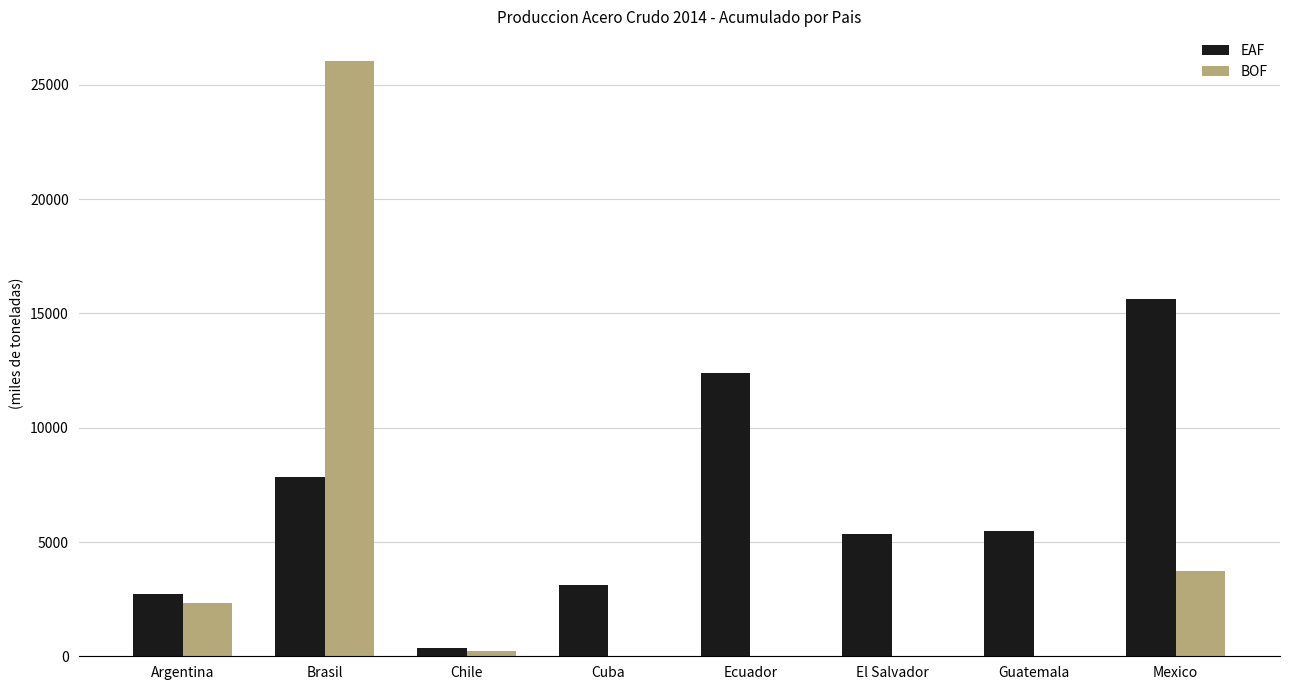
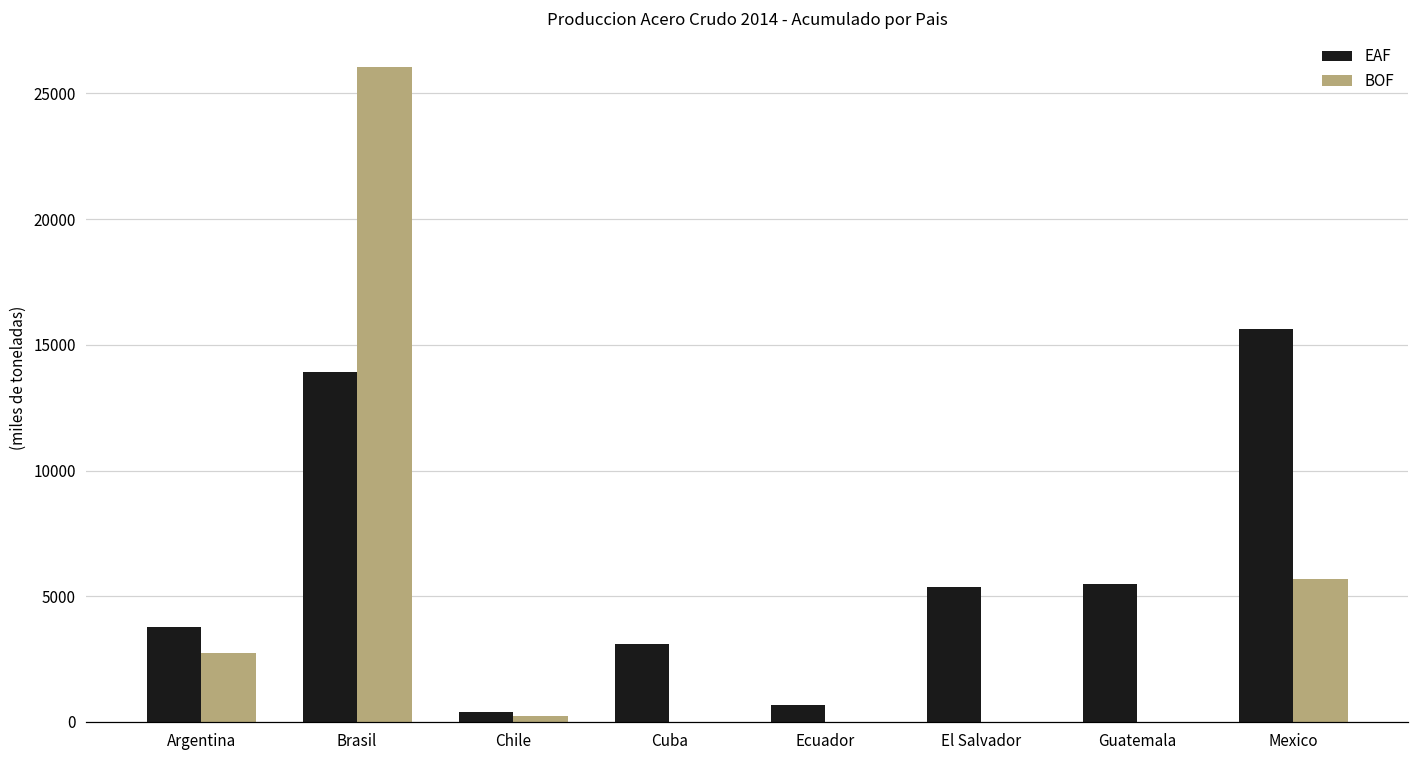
  {
    "EAF": {
-     "Argentina": 2700,
-     "Brasil": 7900,
+     "Argentina": 3800,
+     "Brasil": 13900,
      "Chile": 400,
      "Cuba": 3100,
-     "Ecuador": 12400,
+     "Ecuador": 700,
      "El Salvador": 5400,
      "Guatemala": 5500,
      "Mexico": 15600
    },
    "BOF": {
-     "Argentina": 2300,
+     "Argentina": 2700,
      "Brasil": 26000,
      "Chile": 200,
      "Cuba": 0,
      "Ecuador": 0,
      "El Salvador": 0,
      "Guatemala": 0,
-     "Mexico": 3700
+     "Mexico": 5700
    }
  }
